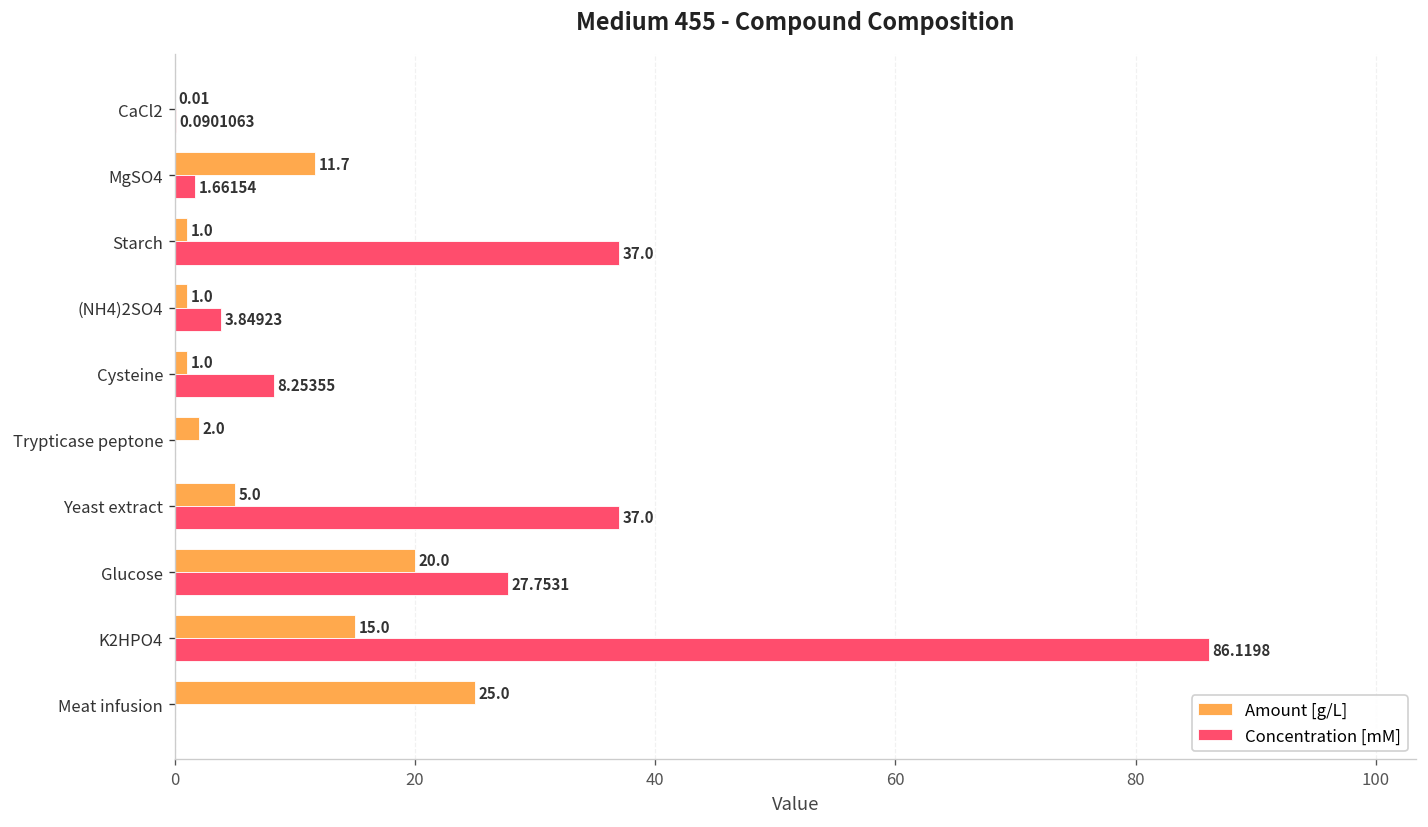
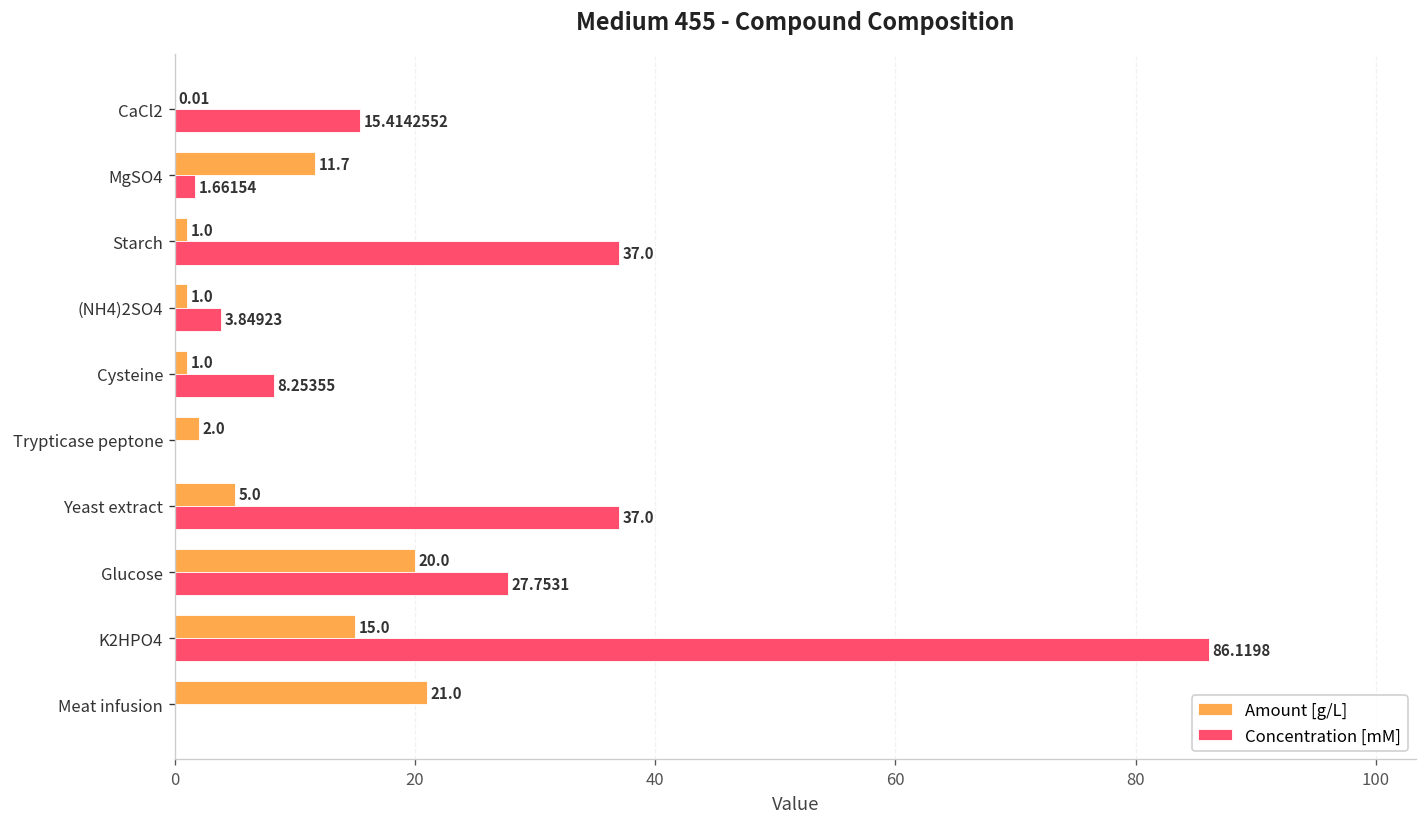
  {
    "Amount [g/L]": {
      "CaCl2": 0.01,
      "MgSO4": 11.7,
      "Starch": 1.0,
      "(NH4)2SO4": 1.0,
      "Cysteine": 1.0,
      "Trypticase peptone": 2.0,
      "Yeast extract": 5.0,
      "Glucose": 20.0,
      "K2HPO4": 15.0,
-     "Meat infusion": 25.0
+     "Meat infusion": 21.0
    },
    "Concentration [mM]": {
-     "CaCl2": 0.0901063,
+     "CaCl2": 15.4142552,
      "MgSO4": 1.66154,
      "Starch": 37.0,
      "(NH4)2SO4": 3.84923,
      "Cysteine": 8.25355,
      "Yeast extract": 37.0,
      "Glucose": 27.7531,
      "K2HPO4": 86.1198
    }
  }
